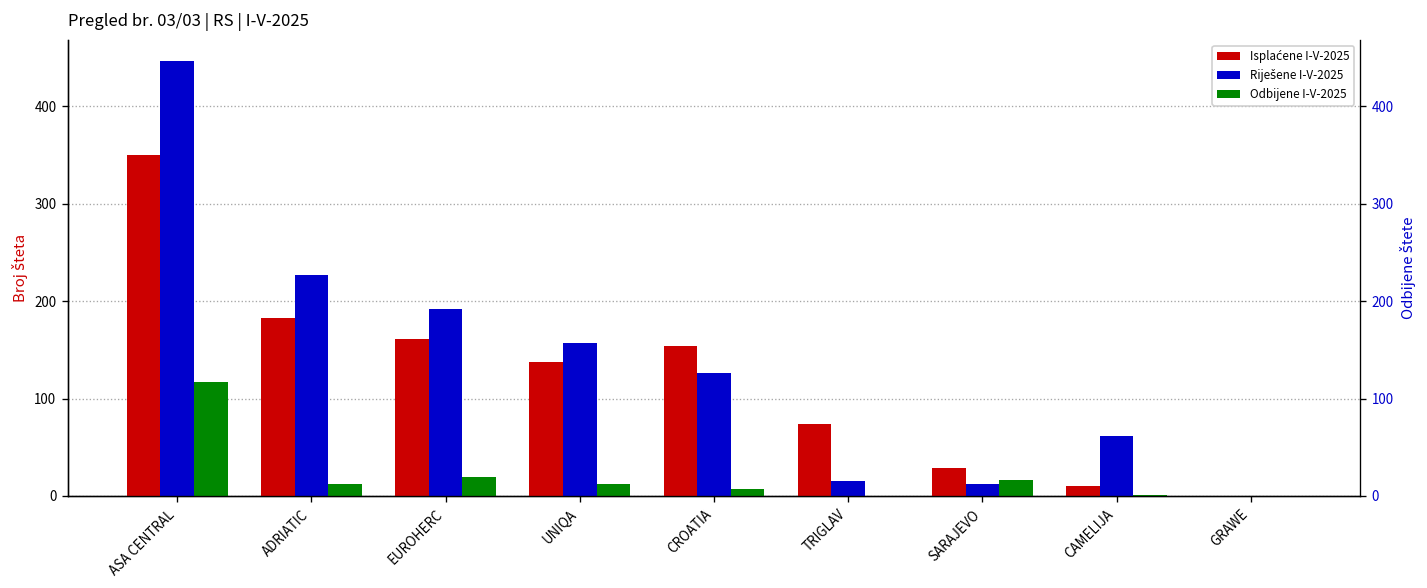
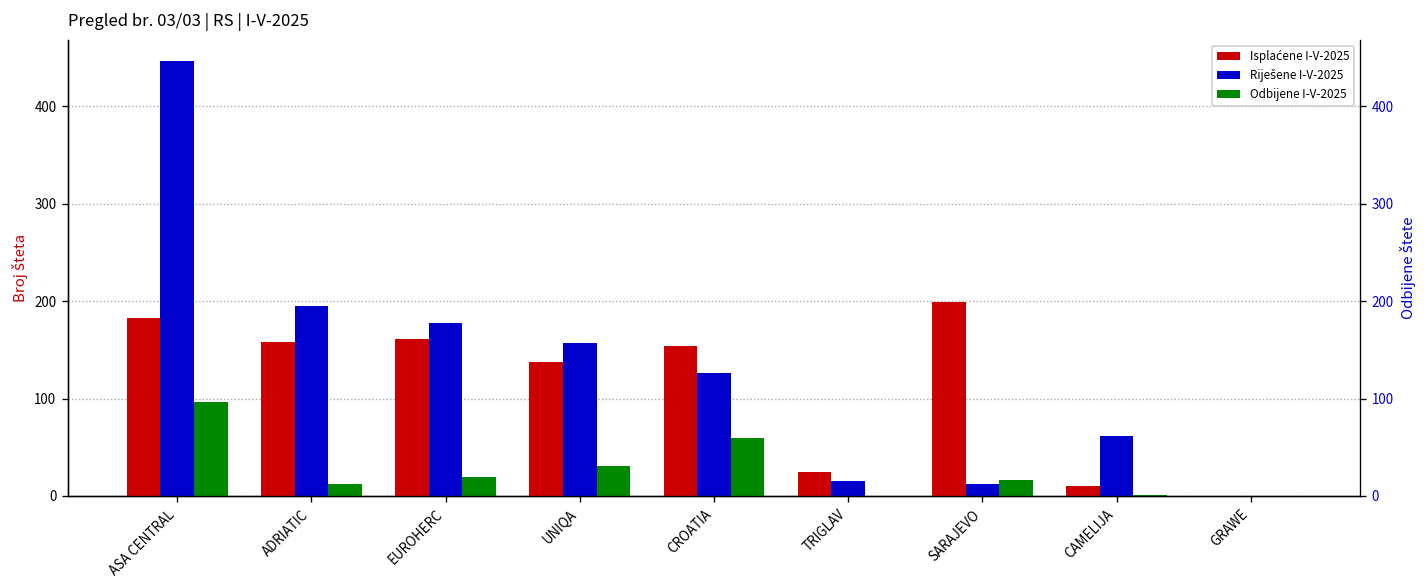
  {
    "Isplaćene I-V-2025": {
-     "ASA CENTRAL": 350,
-     "ADRIATIC": 180,
+     "ASA CENTRAL": 180,
+     "ADRIATIC": 160,
      "EUROHERC": 160,
      "UNIQA": 140,
      "CROATIA": 150,
-     "TRIGLAV": 70,
-     "SARAJEVO": 30,
+     "TRIGLAV": 30,
+     "SARAJEVO": 200,
      "CAMELIJA": 10,
      "GRAWE": 0
    },
    "Riješene I-V-2025": {
      "ASA CENTRAL": 450,
-     "ADRIATIC": 230,
-     "EUROHERC": 190,
+     "ADRIATIC": 200,
+     "EUROHERC": 180,
      "UNIQA": 160,
      "CROATIA": 130,
      "TRIGLAV": 20,
      "SARAJEVO": 10,
      "CAMELIJA": 60,
      "GRAWE": 0
    },
    "Odbijene I-V-2025": {
-     "ASA CENTRAL": 120,
+     "ASA CENTRAL": 100,
      "ADRIATIC": 10,
      "EUROHERC": 20,
-     "UNIQA": 10,
-     "CROATIA": 10,
+     "UNIQA": 30,
+     "CROATIA": 60,
      "TRIGLAV": 0,
      "SARAJEVO": 20,
      "GRAWE": 0
    }
  }
